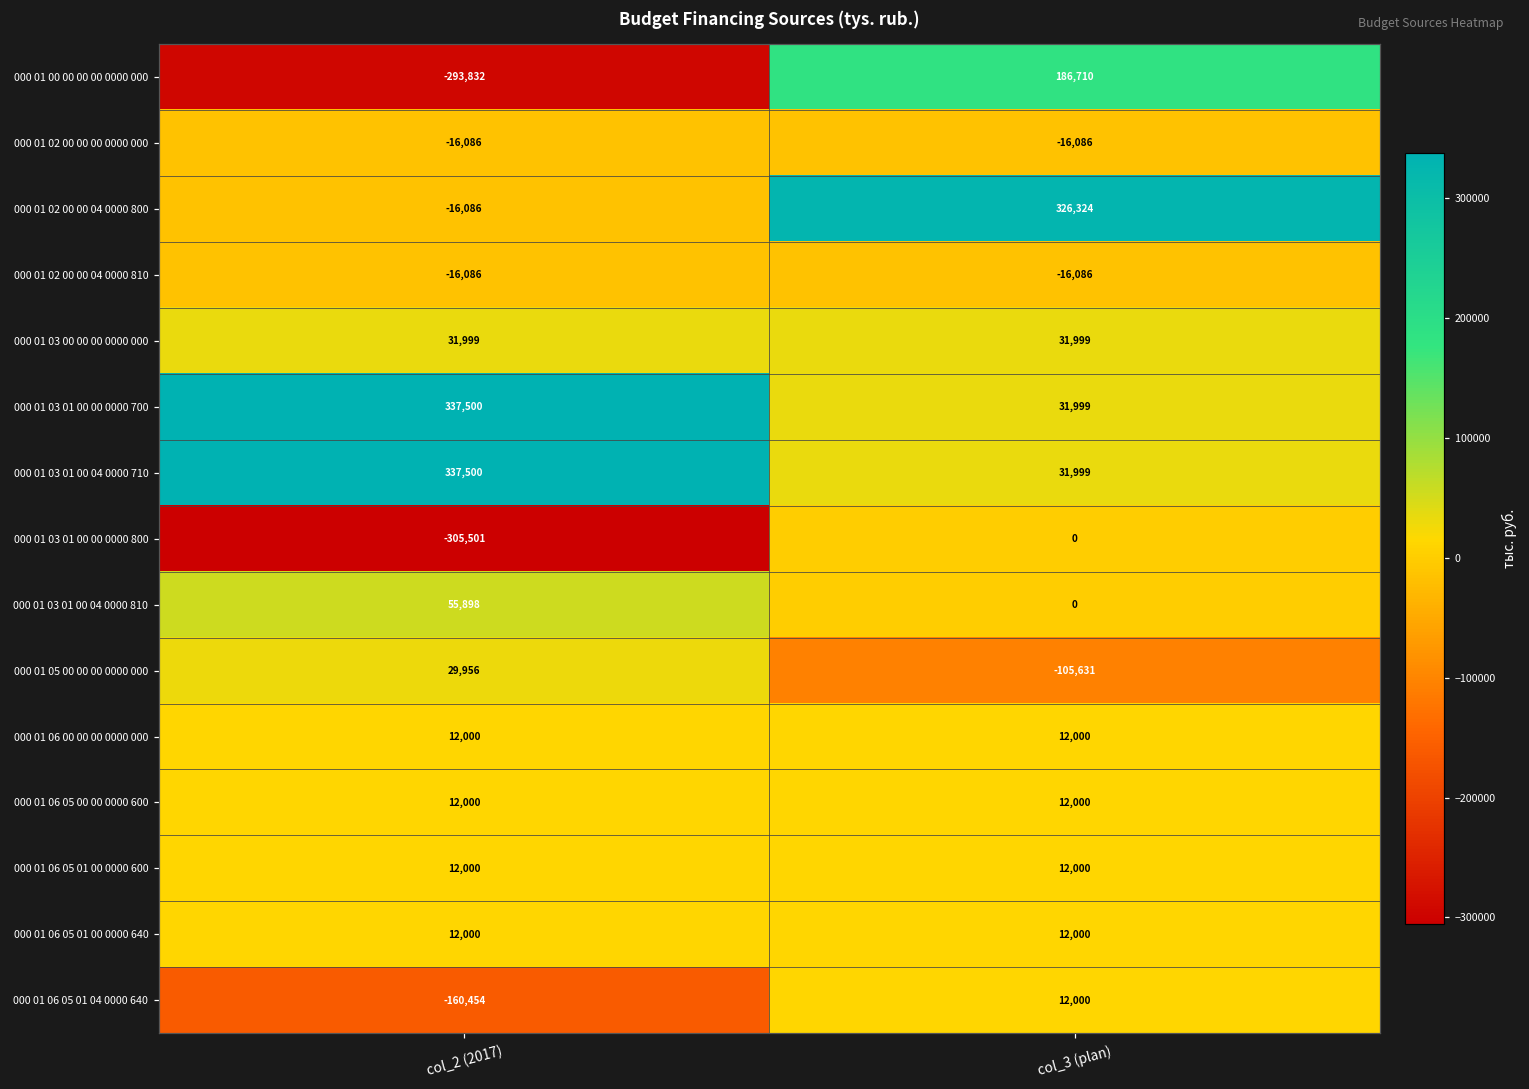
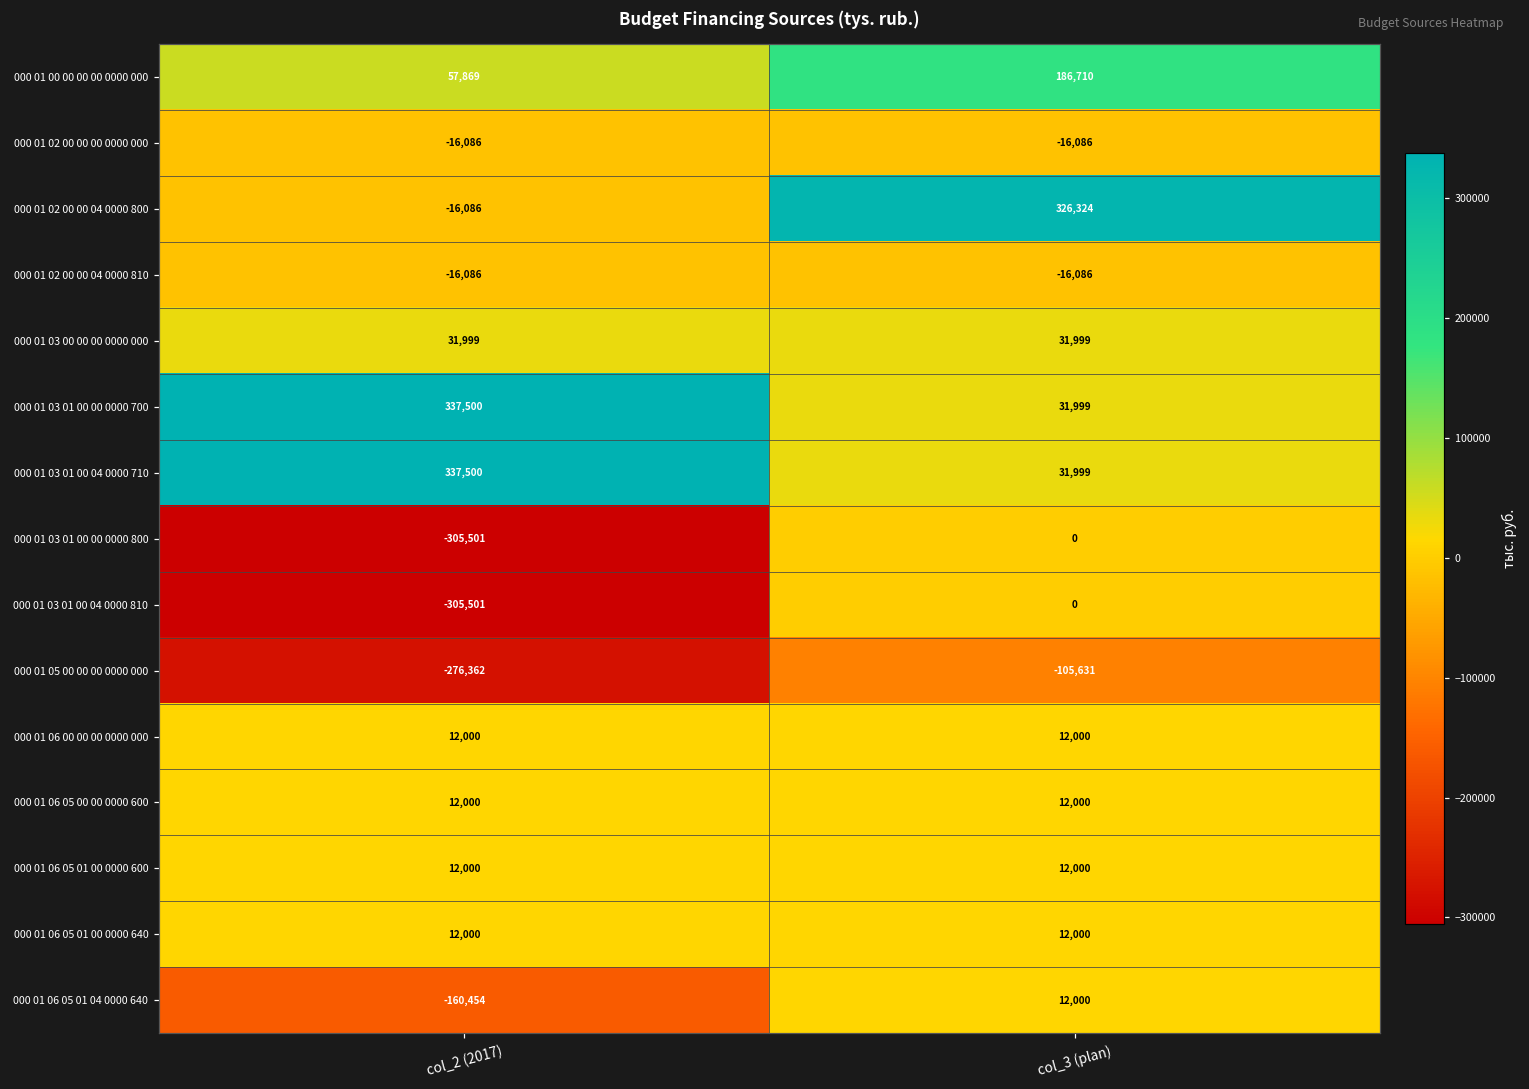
  {
    "000 01 00 00 00 00 0000 000": {
-     "col_2 (2017)": "-293,832",
+     "col_2 (2017)": "57,869",
      "col_3 (plan)": "186,710"
    },
    "000 01 02 00 00 00 0000 000": {
      "col_2 (2017)": "-16,086",
      "col_3 (plan)": "-16,086"
    },
    "000 01 02 00 00 04 0000 800": {
      "col_2 (2017)": "-16,086",
      "col_3 (plan)": "326,324"
    },
    "000 01 02 00 00 04 0000 810": {
      "col_2 (2017)": "-16,086",
      "col_3 (plan)": "-16,086"
    },
    "000 01 03 00 00 00 0000 000": {
      "col_2 (2017)": "31,999",
      "col_3 (plan)": "31,999"
    },
    "000 01 03 01 00 00 0000 700": {
      "col_2 (2017)": "337,500",
      "col_3 (plan)": "31,999"
    },
    "000 01 03 01 00 04 0000 710": {
      "col_2 (2017)": "337,500",
      "col_3 (plan)": "31,999"
    },
    "000 01 03 01 00 00 0000 800": {
      "col_2 (2017)": "-305,501",
      "col_3 (plan)": "0"
    },
    "000 01 03 01 00 04 0000 810": {
-     "col_2 (2017)": "55,898",
+     "col_2 (2017)": "-305,501",
      "col_3 (plan)": "0"
    },
    "000 01 05 00 00 00 0000 000": {
-     "col_2 (2017)": "29,956",
+     "col_2 (2017)": "-276,362",
      "col_3 (plan)": "-105,631"
    },
    "000 01 06 00 00 00 0000 000": {
      "col_2 (2017)": "12,000",
      "col_3 (plan)": "12,000"
    },
    "000 01 06 05 00 00 0000 600": {
      "col_2 (2017)": "12,000",
      "col_3 (plan)": "12,000"
    },
    "000 01 06 05 01 00 0000 600": {
      "col_2 (2017)": "12,000",
      "col_3 (plan)": "12,000"
    },
    "000 01 06 05 01 00 0000 640": {
      "col_2 (2017)": "12,000",
      "col_3 (plan)": "12,000"
    },
    "000 01 06 05 01 04 0000 640": {
      "col_2 (2017)": "-160,454",
      "col_3 (plan)": "12,000"
    }
  }
